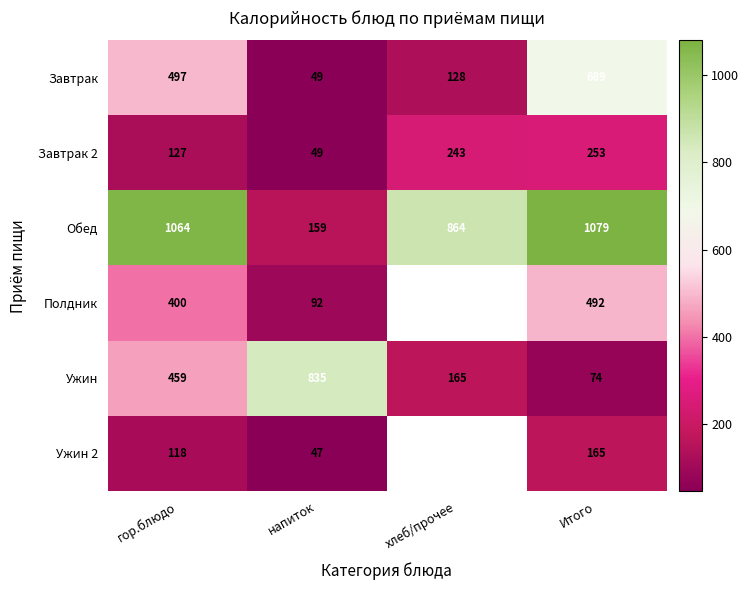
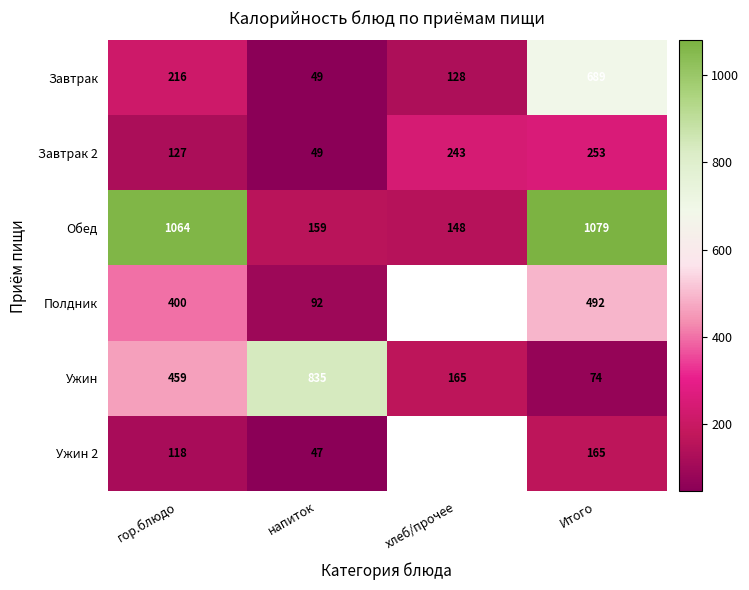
  {
    "Завтрак": {
-     "гор.блюдо": 497,
+     "гор.блюдо": 216,
      "напиток": 49,
      "хлеб/прочее": 128
    },
    "Завтрак 2": {
      "гор.блюдо": 127,
      "напиток": 49,
      "хлеб/прочее": 243,
      "Итого": 253
    },
    "Обед": {
      "гор.блюдо": 1064,
      "напиток": 159,
-     "хлеб/прочее": 864,
+     "хлеб/прочее": 148,
      "Итого": 1079
    },
    "Полдник": {
      "гор.блюдо": 400,
      "напиток": 92,
      "Итого": 492
    },
    "Ужин": {
      "гор.блюдо": 459,
      "напиток": 835,
      "хлеб/прочее": 165,
      "Итого": 74
    },
    "Ужин 2": {
      "гор.блюдо": 118,
      "напиток": 47,
      "Итого": 165
    }
  }
